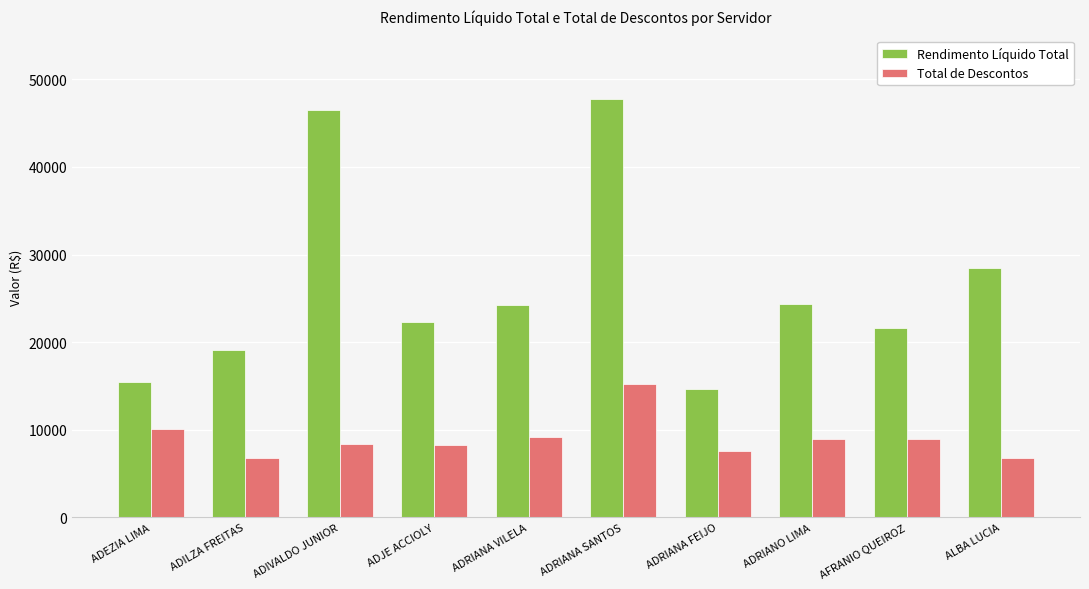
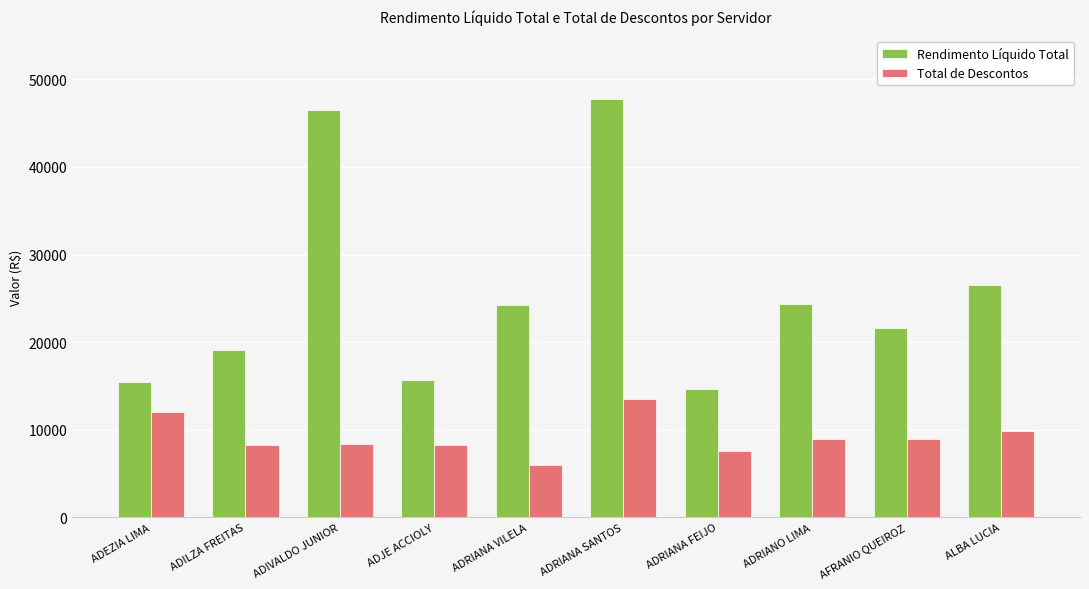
  {
    "Rendimento Líquido Total": {
      "ADEZIA LIMA": 15000,
      "ADILZA FREITAS": 19000,
      "ADIVALDO JUNIOR": 46000,
-     "ADJE ACCIOLY": 22000,
+     "ADJE ACCIOLY": 16000,
      "ADRIANA VILELA": 24000,
      "ADRIANA SANTOS": 48000,
      "ADRIANA FEIJO": 15000,
      "ADRIANO LIMA": 24000,
      "AFRANIO QUEIROZ": 22000,
-     "ALBA LUCIA": 28000
+     "ALBA LUCIA": 27000
    },
    "Total de Descontos": {
-     "ADEZIA LIMA": 10000,
-     "ADILZA FREITAS": 7000,
+     "ADEZIA LIMA": 12000,
+     "ADILZA FREITAS": 8000,
      "ADIVALDO JUNIOR": 8000,
      "ADJE ACCIOLY": 8000,
-     "ADRIANA VILELA": 9000,
-     "ADRIANA SANTOS": 15000,
+     "ADRIANA VILELA": 6000,
+     "ADRIANA SANTOS": 13000,
      "ADRIANA FEIJO": 8000,
      "ADRIANO LIMA": 9000,
      "AFRANIO QUEIROZ": 9000,
-     "ALBA LUCIA": 7000
+     "ALBA LUCIA": 10000
    }
  }
